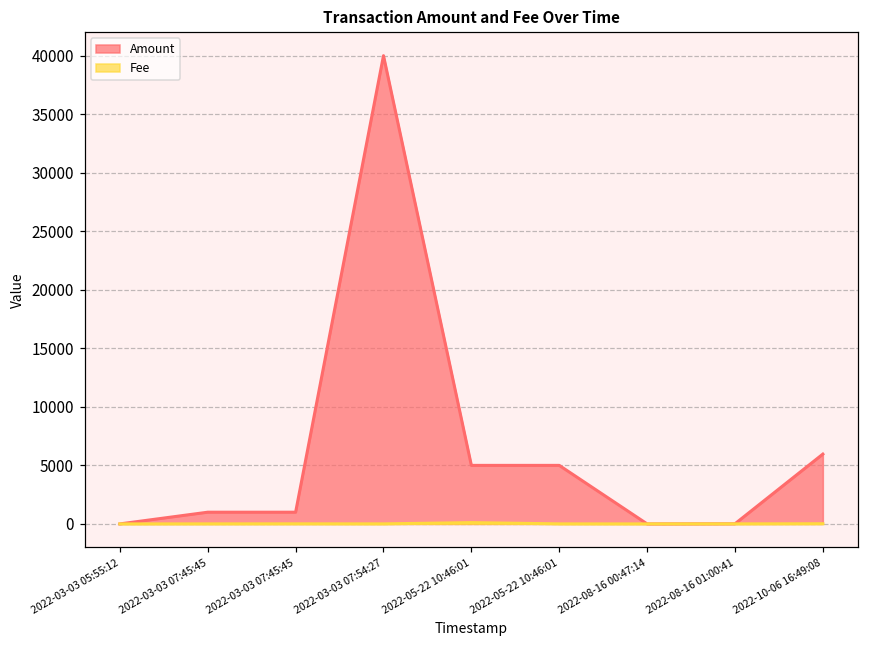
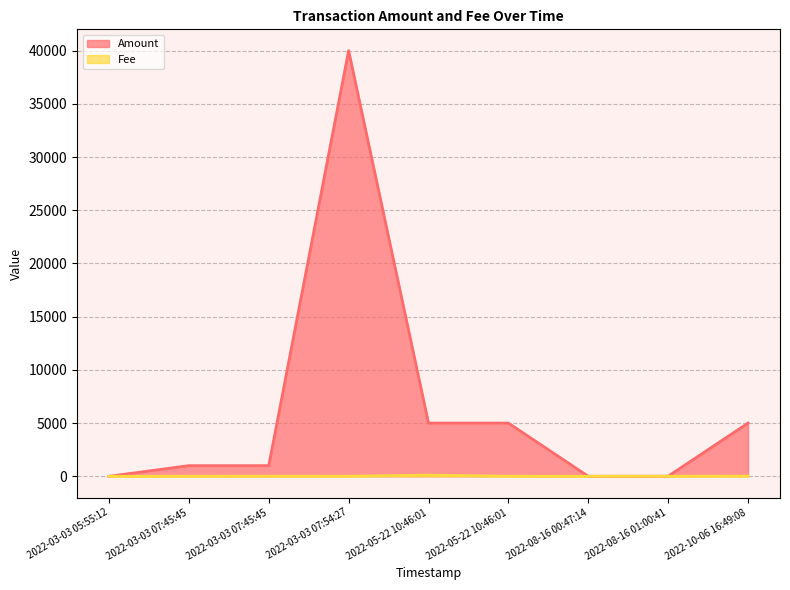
  {
    "Amount": {
      "2022-03-03 07:54:27": 40000,
-     "2022-10-06 16:49:08": 6000
+     "2022-10-06 16:49:08": 5000
    },
    "Fee": {
      "2022-03-03 07:54:27": 0,
      "2022-10-06 16:49:08": 0
    }
  }
